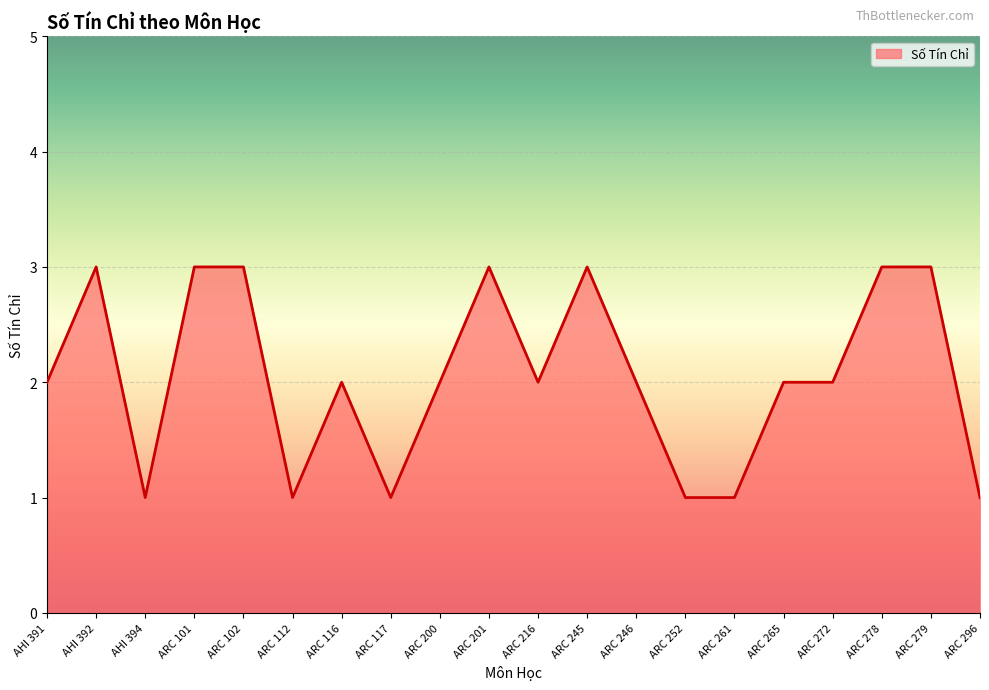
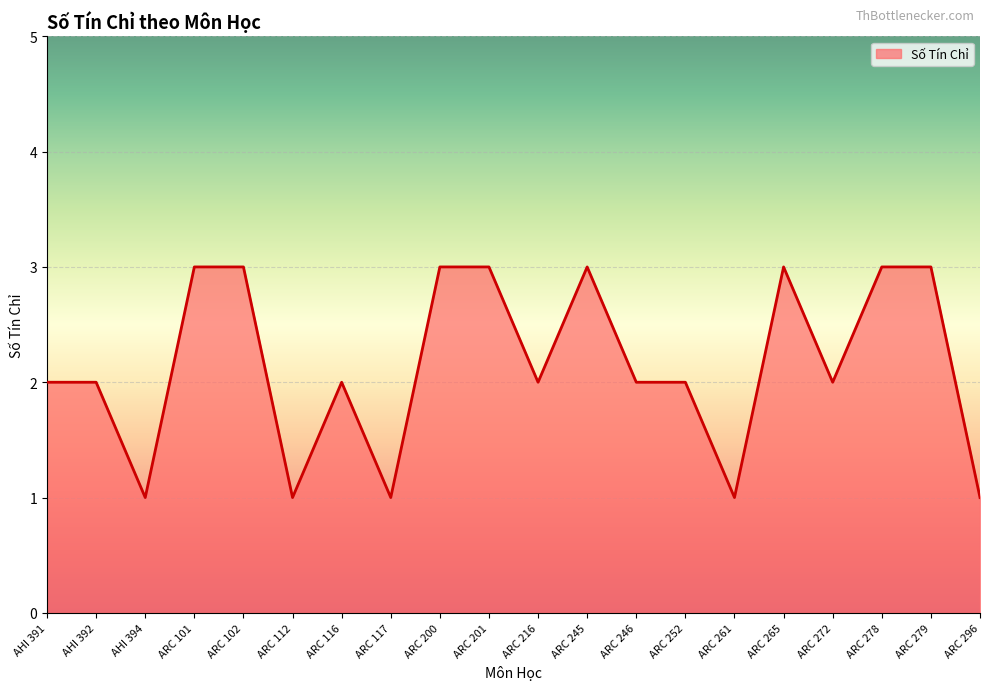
  {
    "AHI 391": 2,
-   "AHI 392": 3,
+   "AHI 392": 2,
    "AHI 394": 1,
    "ARC 101": 3,
    "ARC 102": 3,
    "ARC 112": 1,
    "ARC 116": 2,
    "ARC 117": 1,
-   "ARC 200": 2,
+   "ARC 200": 3,
    "ARC 201": 3,
    "ARC 216": 2,
    "ARC 245": 3,
    "ARC 246": 2,
-   "ARC 252": 1,
+   "ARC 252": 2,
    "ARC 261": 1,
-   "ARC 265": 2,
+   "ARC 265": 3,
    "ARC 272": 2,
    "ARC 278": 3,
    "ARC 279": 3,
    "ARC 296": 1
  }
